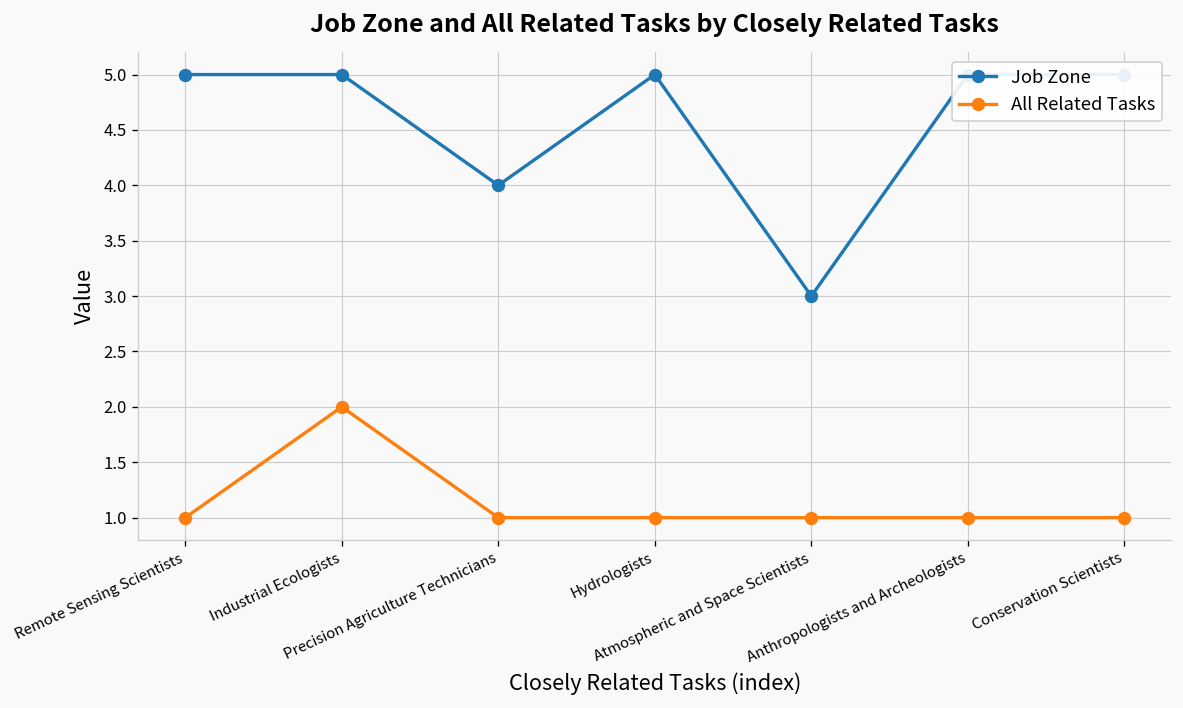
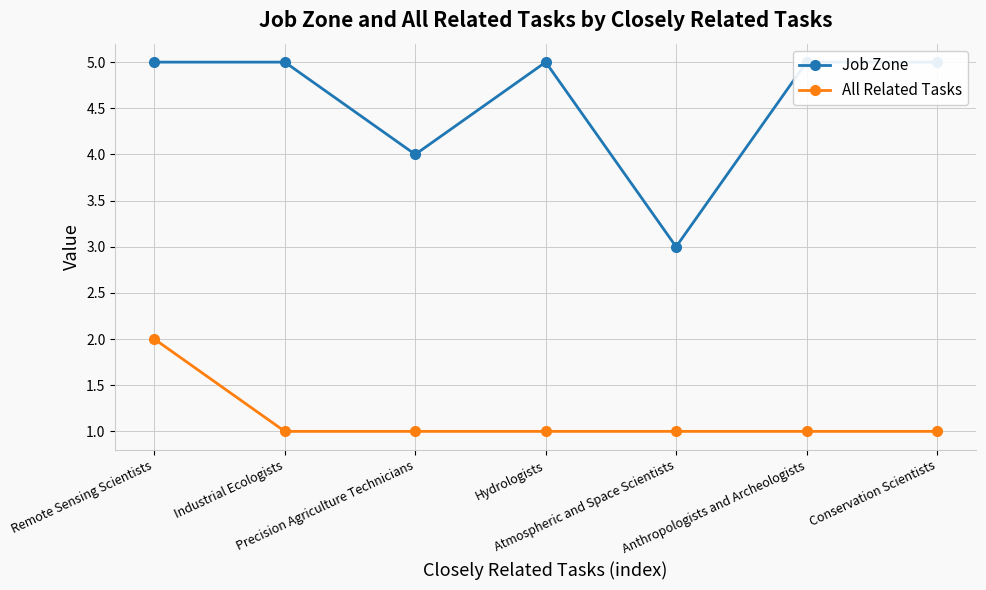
  {
    "Job Zone": {
      "Remote Sensing Scientists": 5,
      "Industrial Ecologists": 5,
      "Precision Agriculture Technicians": 4,
      "Hydrologists": 5,
      "Atmospheric and Space Scientists": 3
    },
    "All Related Tasks": {
-     "Remote Sensing Scientists": 1,
-     "Industrial Ecologists": 2,
+     "Remote Sensing Scientists": 2,
+     "Industrial Ecologists": 1,
      "Precision Agriculture Technicians": 1,
      "Hydrologists": 1,
      "Atmospheric and Space Scientists": 1,
      "Anthropologists and Archeologists": 1,
      "Conservation Scientists": 1
    }
  }
